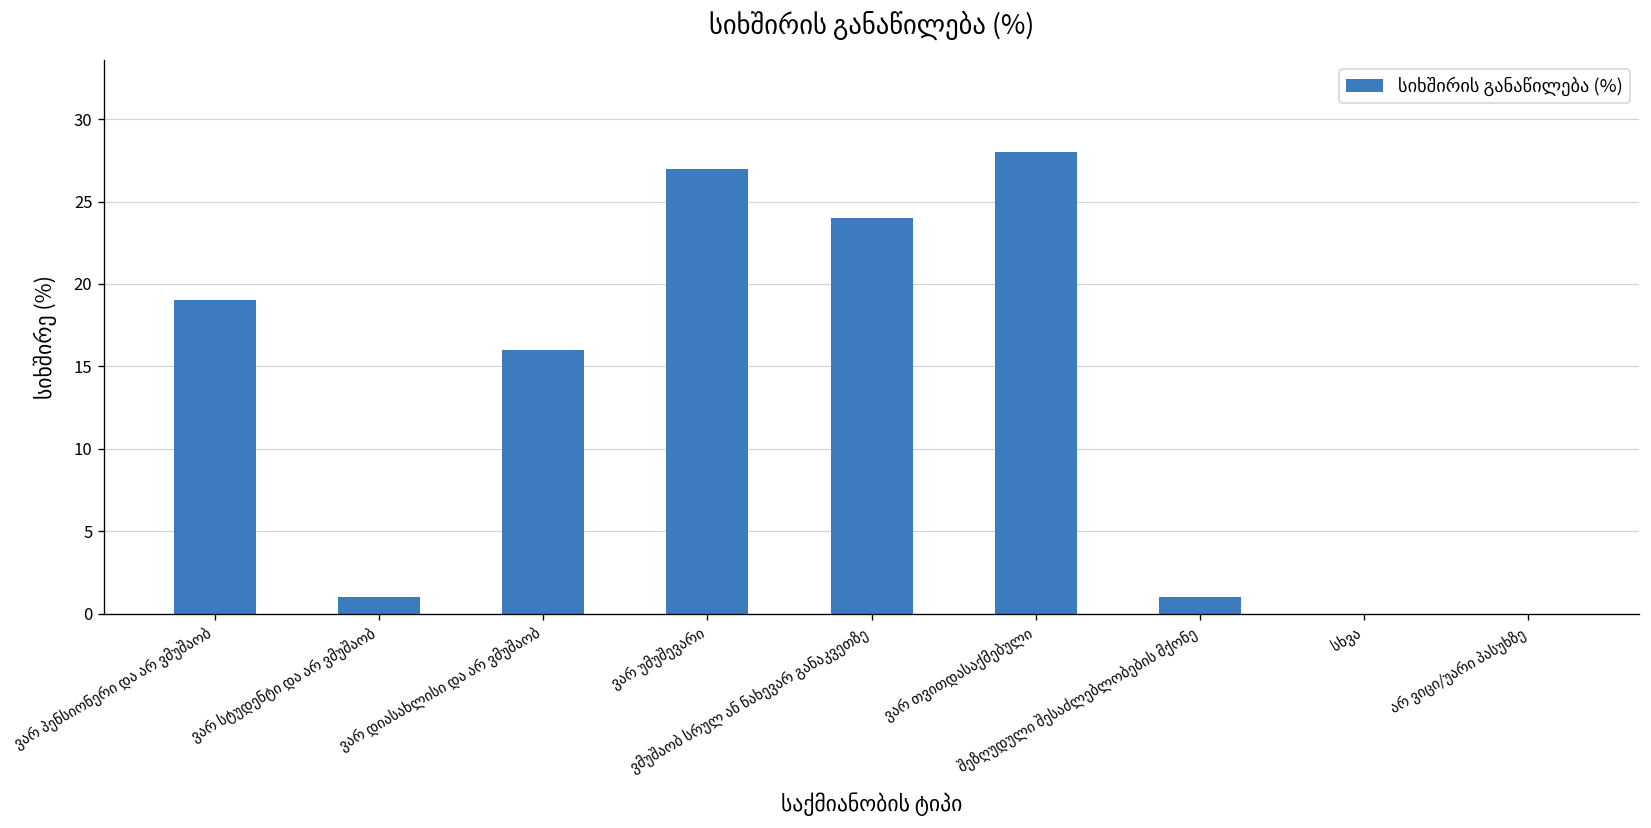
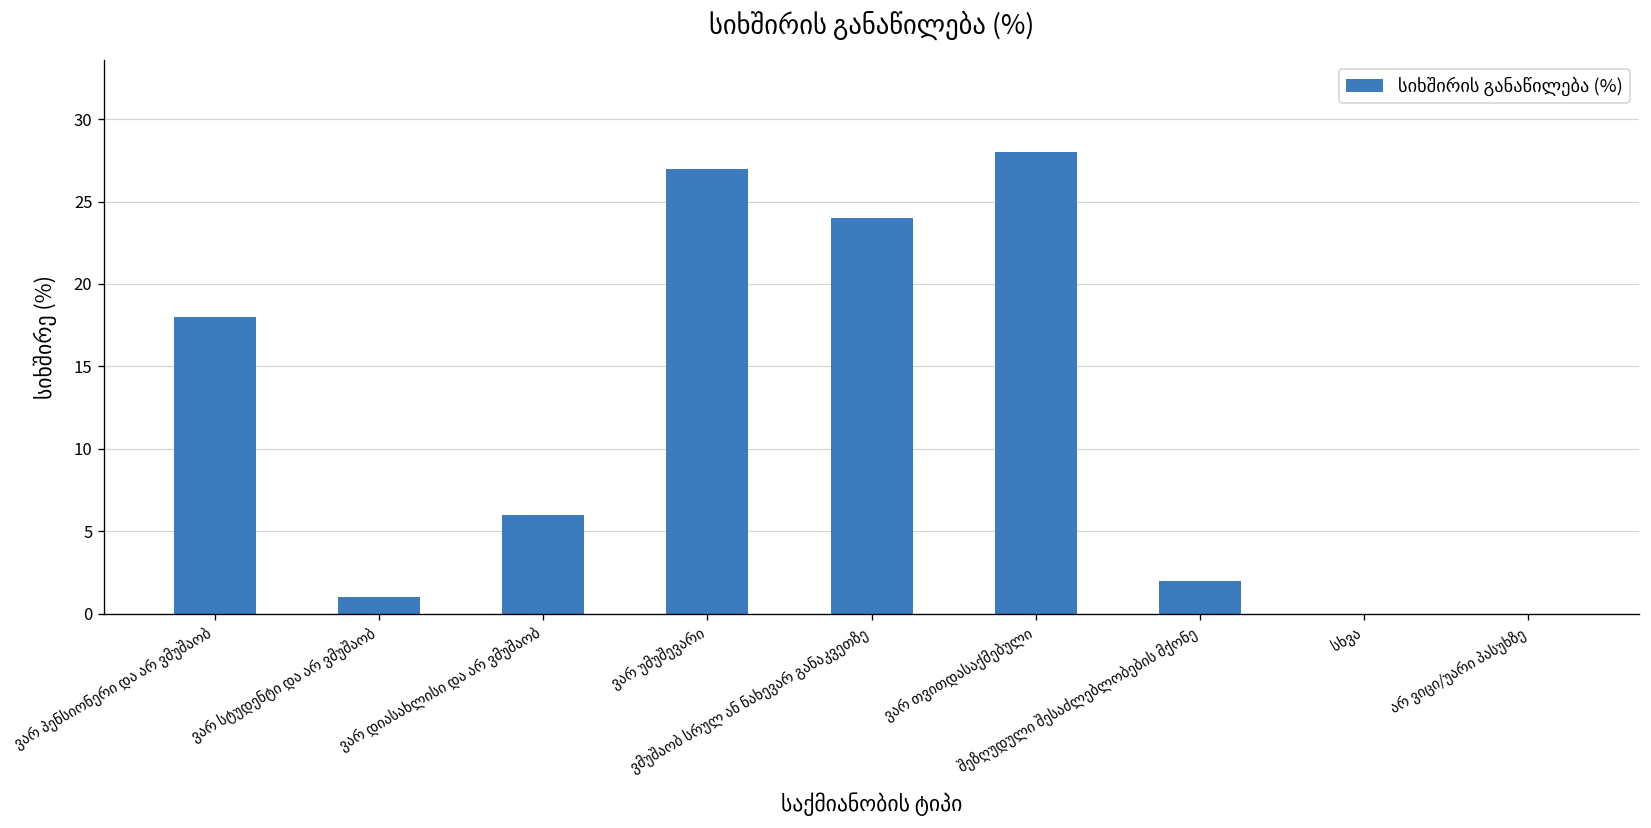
  {
-   "ვარ პენსიონერი და არ ვმუშაობ": 19,
+   "ვარ პენსიონერი და არ ვმუშაობ": 18,
    "ვარ სტუდენტი და არ ვმუშაობ": 1,
-   "ვარ დიასახლისი და არ ვმუშაობ": 16,
+   "ვარ დიასახლისი და არ ვმუშაობ": 6,
    "ვარ უმუშევარი": 27,
    "ვმუშაობ სრულ ან ნახევარ განაკვეთზე": 24,
    "ვარ თვითდასაქმებული": 28,
-   "შეზღუდული შესაძლებლობების მქონე": 1,
+   "შეზღუდული შესაძლებლობების მქონე": 2,
    "სხვა": 0,
    "არ ვიცი/უარი პასუხზე": 0
  }
